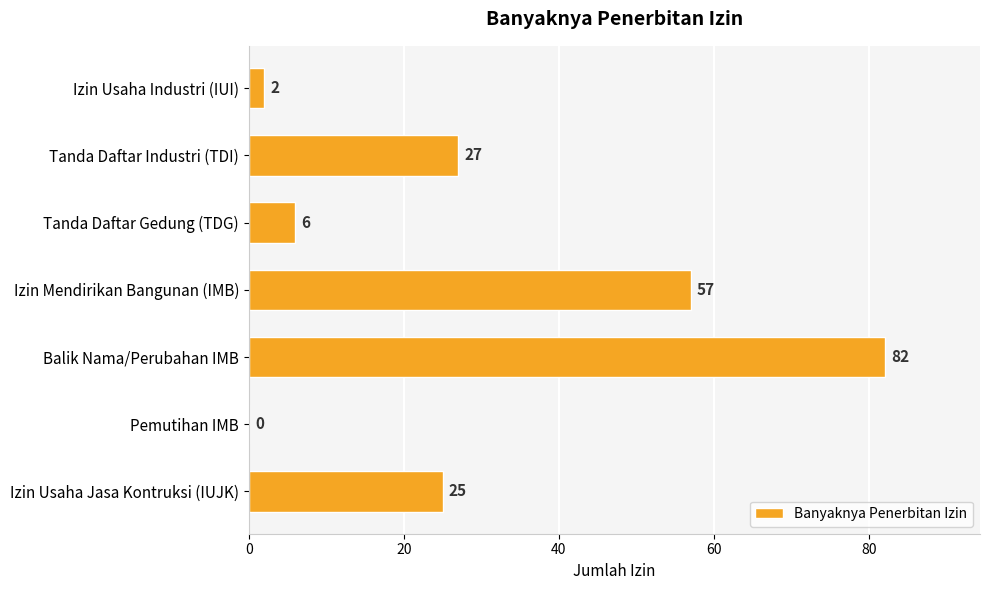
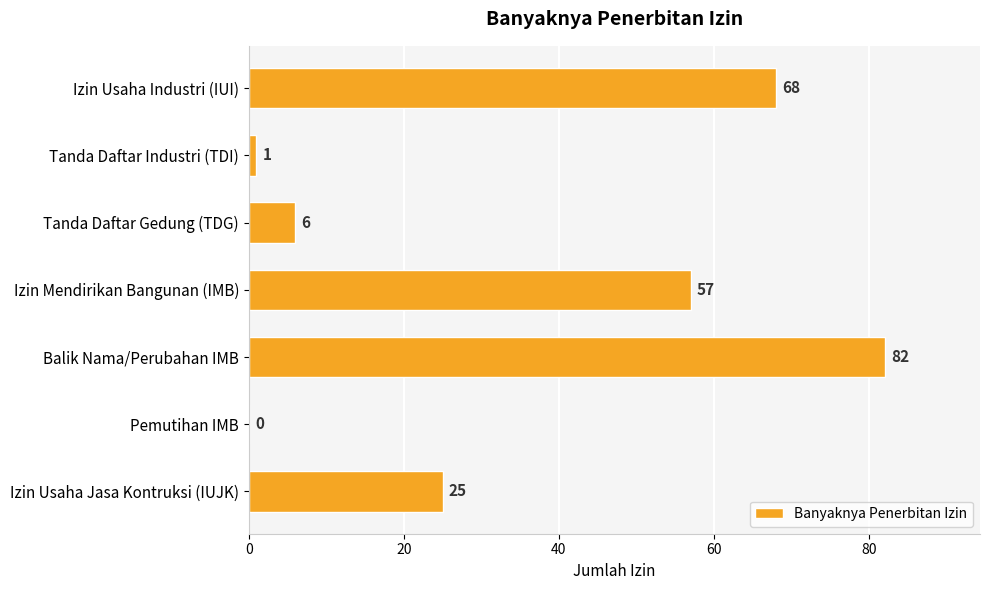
  {
-   "Izin Usaha Industri (IUI)": 2,
-   "Tanda Daftar Industri (TDI)": 27,
+   "Izin Usaha Industri (IUI)": 68,
+   "Tanda Daftar Industri (TDI)": 1,
    "Tanda Daftar Gedung (TDG)": 6,
    "Izin Mendirikan Bangunan (IMB)": 57,
    "Balik Nama/Perubahan IMB": 82,
    "Pemutihan IMB": 0,
    "Izin Usaha Jasa Kontruksi (IUJK)": 25
  }
